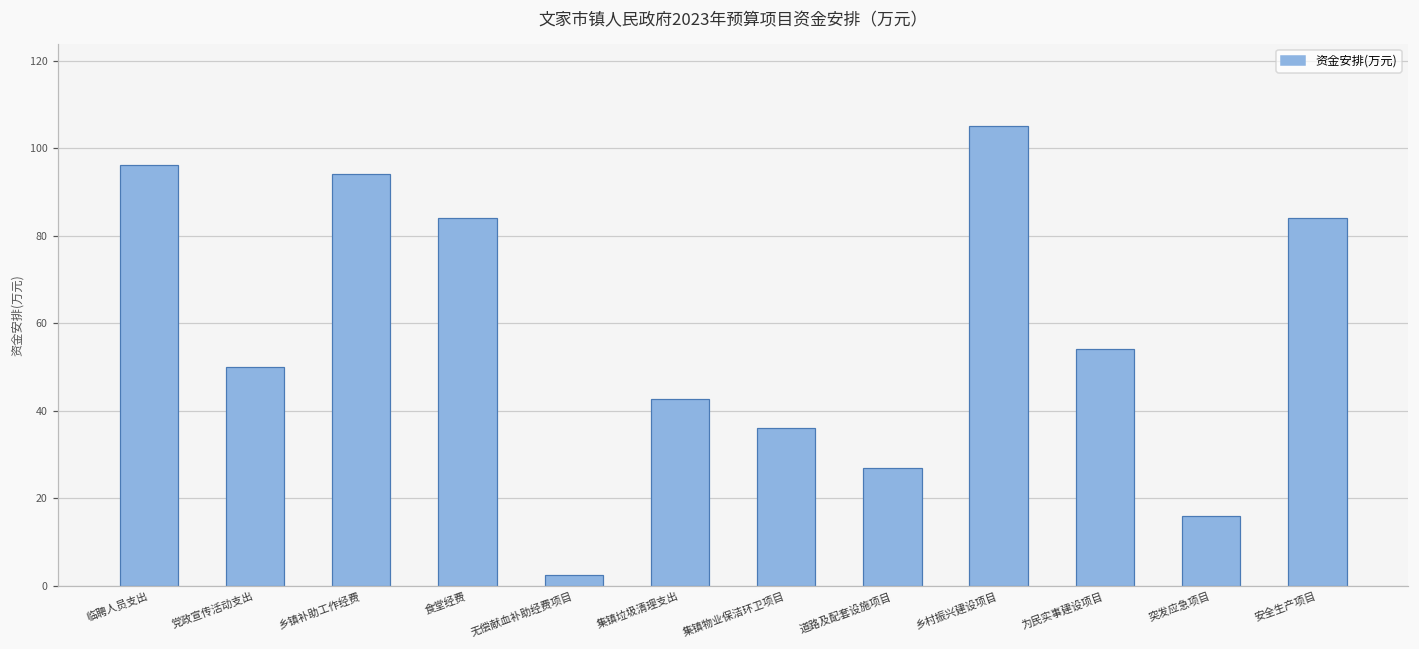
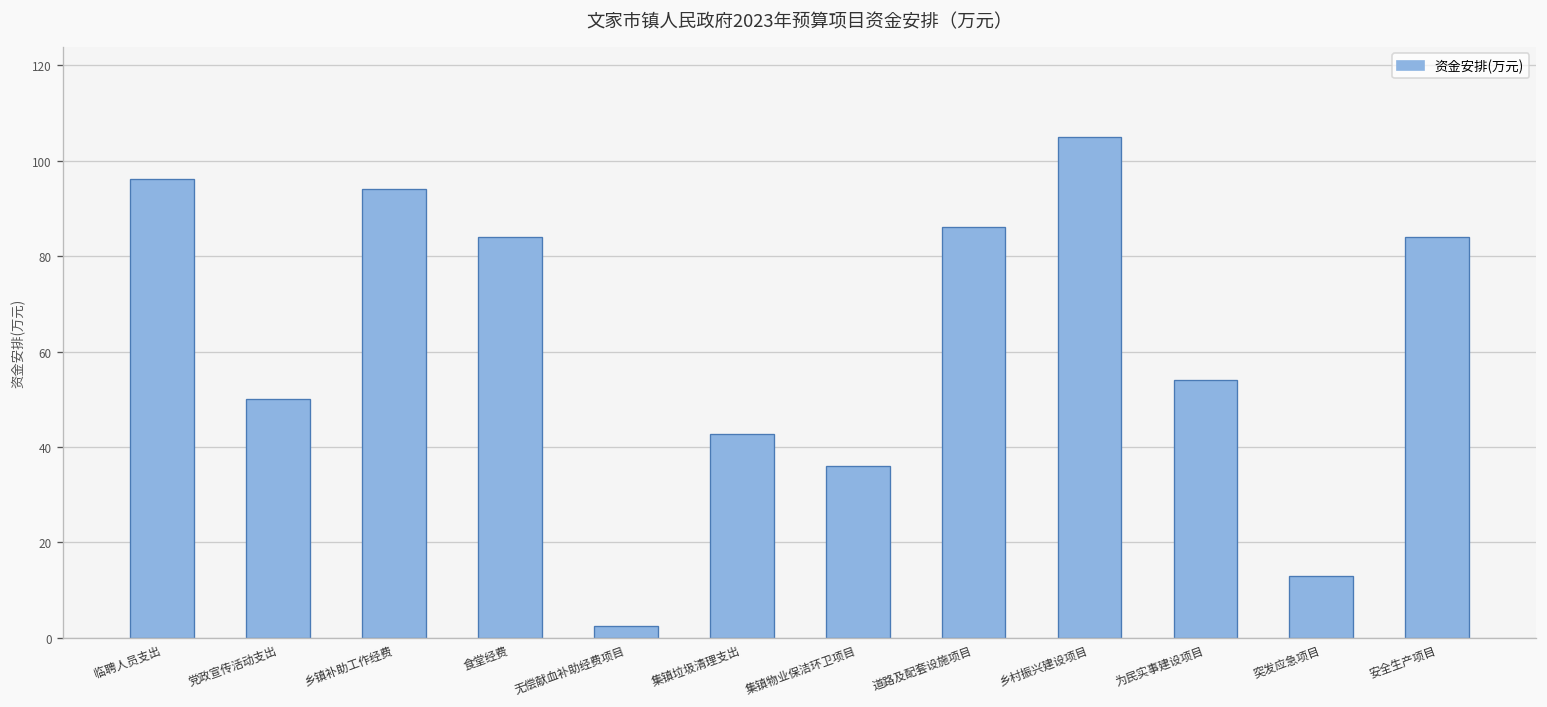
  {
    "临聘人员支出": 96,
    "党政宣传活动支出": 50,
    "乡镇补助工作经费": 94,
    "食堂经费": 84,
    "无偿献血补助经费项目": 2,
    "集镇垃圾清理支出": 43,
    "集镇物业保洁环卫项目": 36,
-   "道路及配套设施项目": 27,
+   "道路及配套设施项目": 86,
    "乡村振兴建设项目": 105,
    "为民实事建设项目": 54,
-   "突发应急项目": 16,
+   "突发应急项目": 13,
    "安全生产项目": 84
  }
